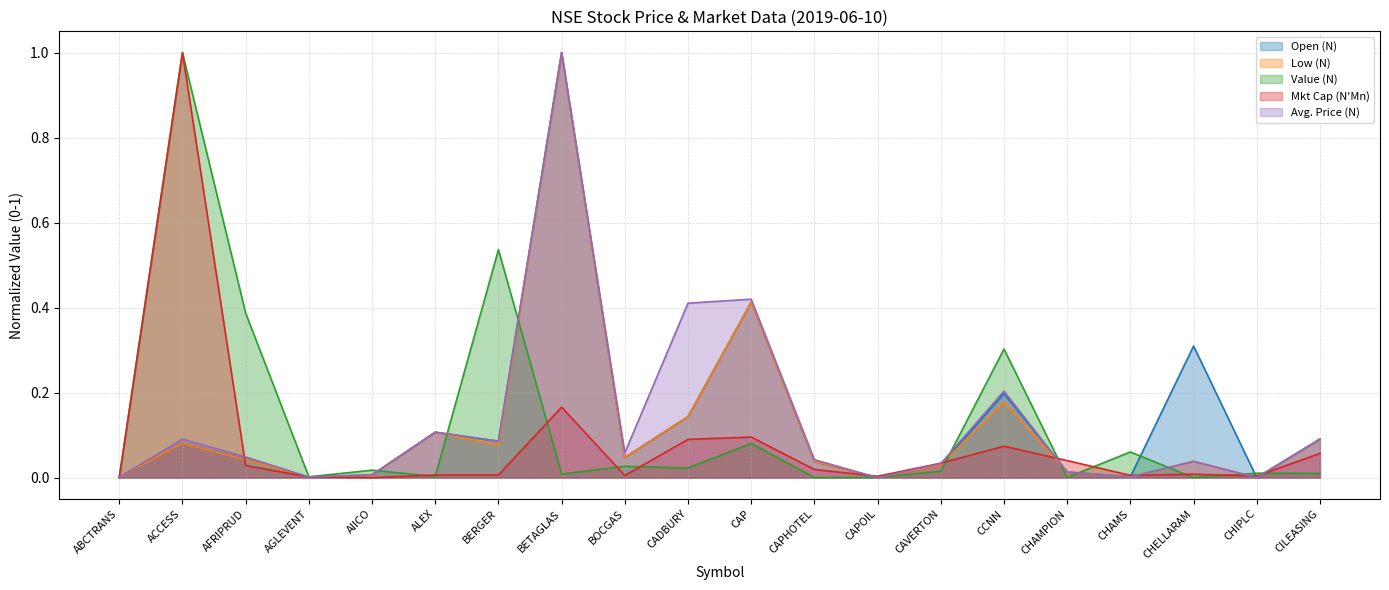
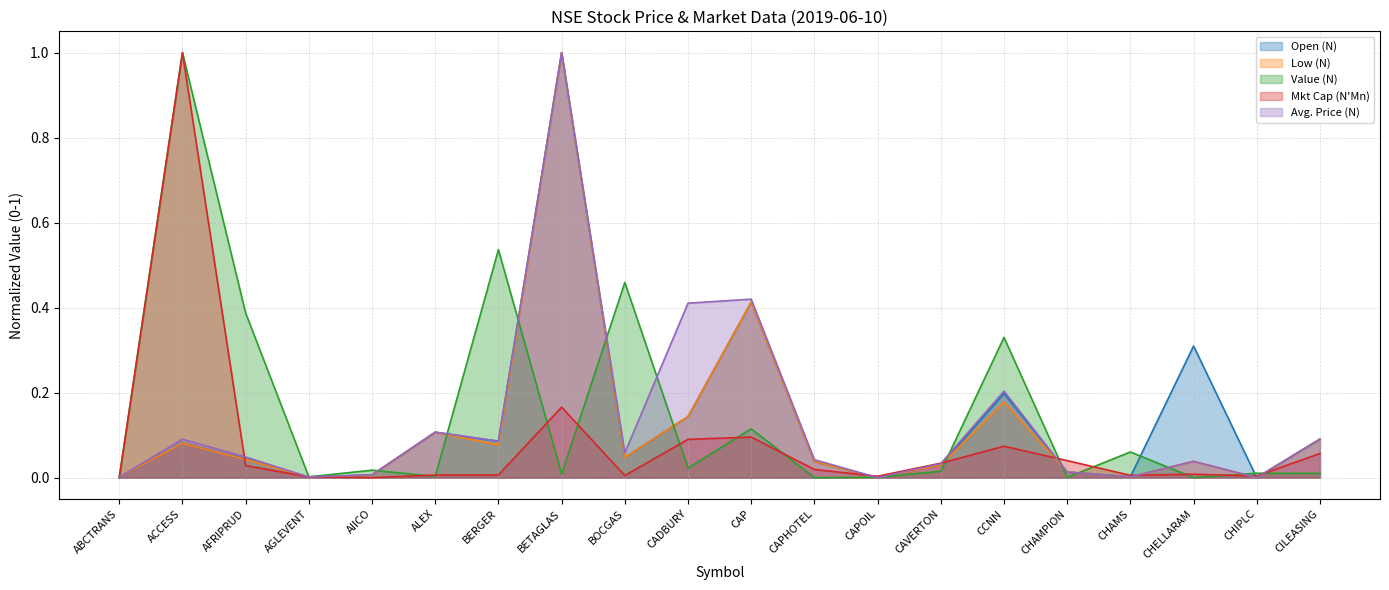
  {
    "Open (N)": {
      "CHELLARAM": 0.31
    },
    "Value (N)": {
      "AFRIPRUD": 0.39,
      "AIICO": 0.02,
      "BERGER": 0.54,
      "BETAGLAS": 0.01,
-     "BOCGAS": 0.03,
+     "BOCGAS": 0.46,
      "CADBURY": 0.02,
-     "CAP": 0.08,
+     "CAP": 0.11,
      "CAPHOTEL": 0.00,
      "CAVERTON": 0.02,
-     "CCNN": 0.30,
+     "CCNN": 0.33,
      "CHAMPION": 0.00,
      "CHAMS": 0.06,
      "CHELLARAM": 0.00,
      "CHIPLC": 0.01,
      "CILEASING": 0.01
    },
    "Avg. Price (N)": {
      "ACCESS": 0.09,
      "BOCGAS": 0.06,
      "CADBURY": 0.41,
      "CAP": 0.42
    }
  }
